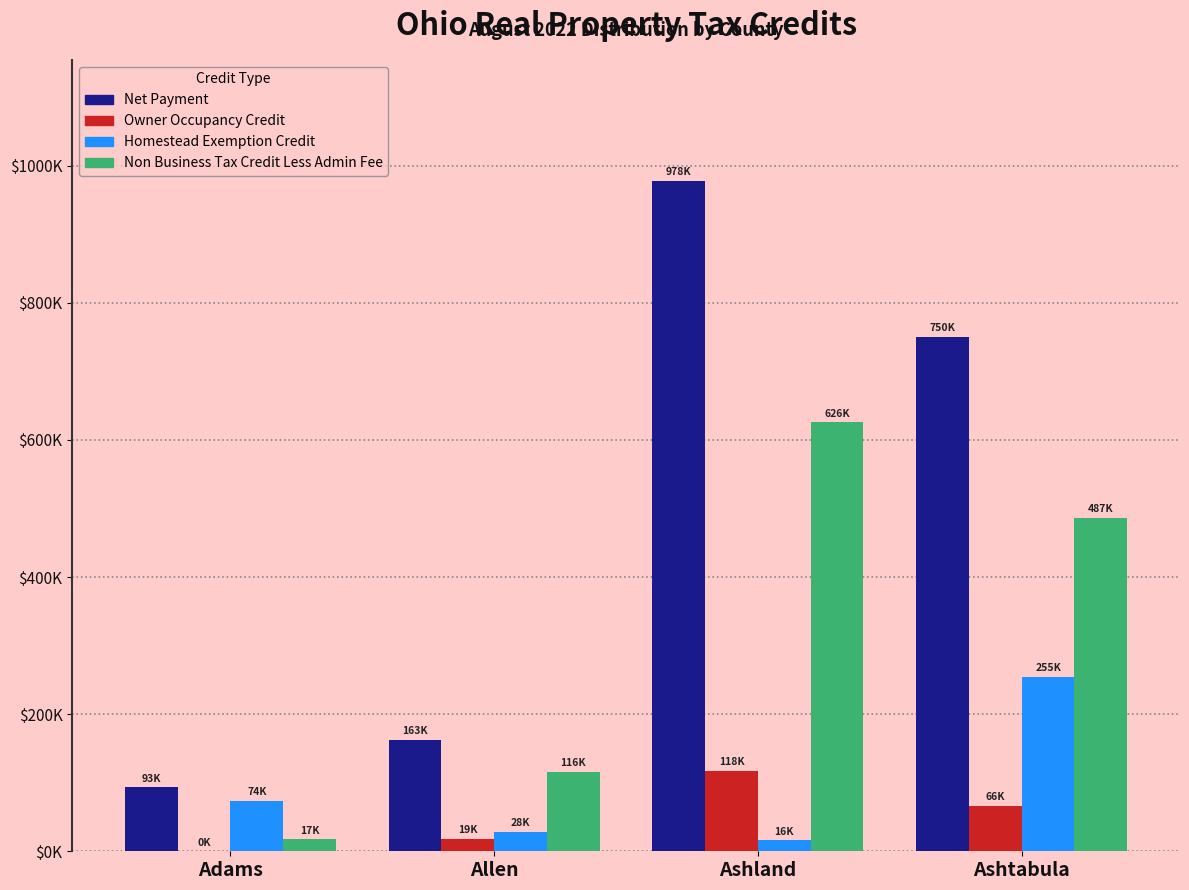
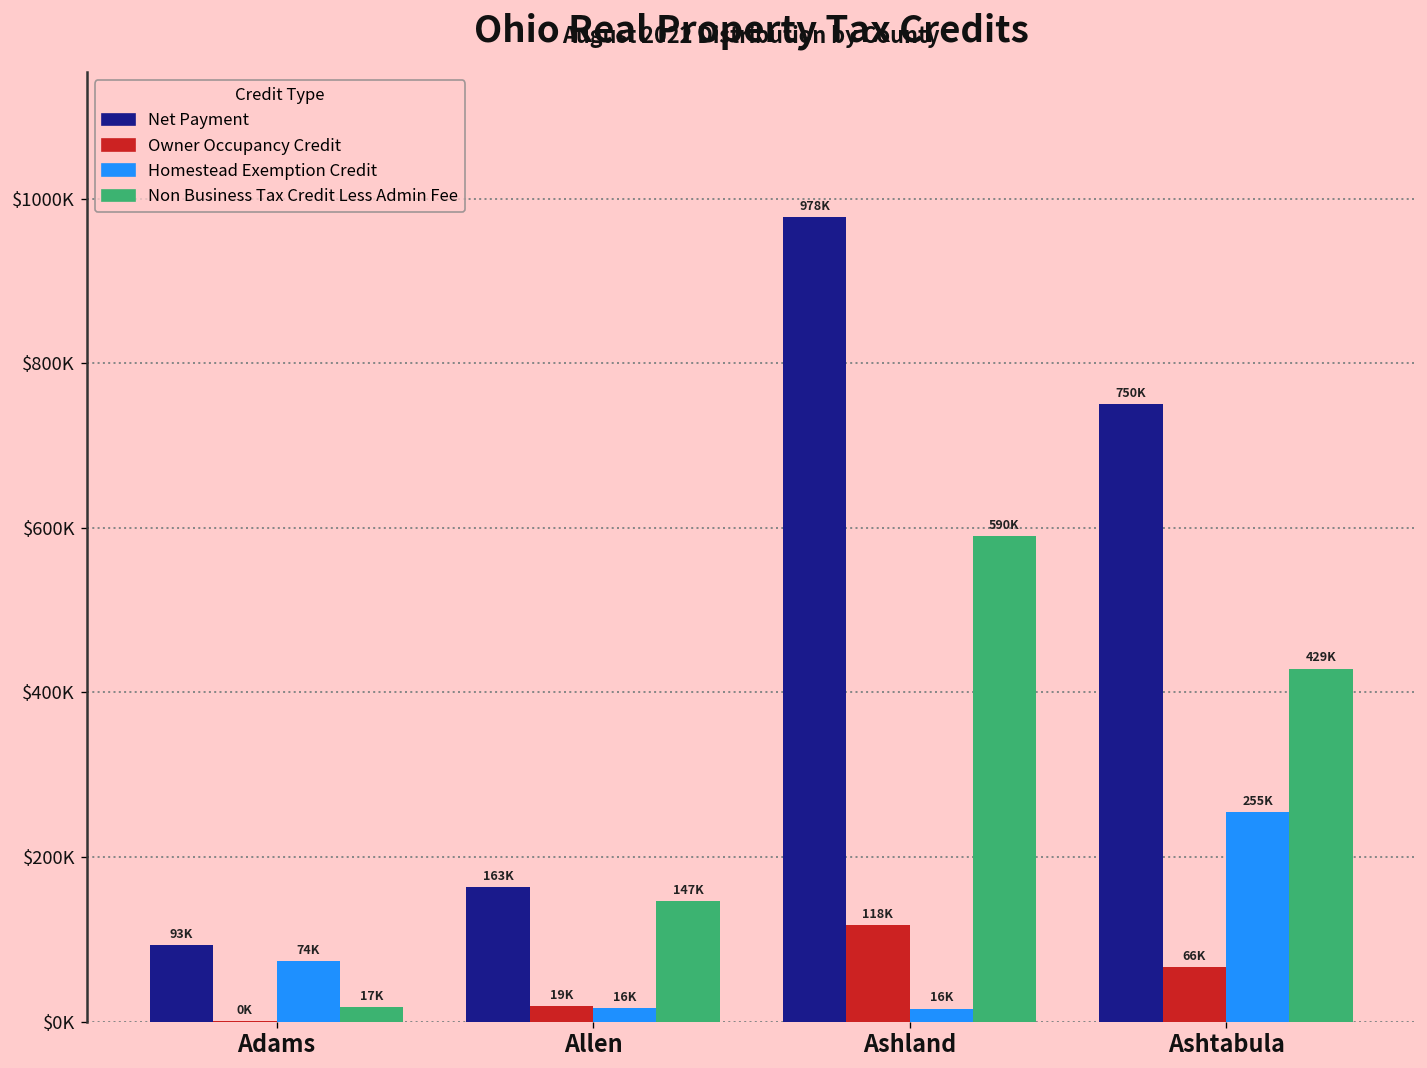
  {
    "Net Payment": {
      "Adams": "93K",
      "Allen": "163K",
      "Ashland": "978K",
      "Ashtabula": "750K"
    },
    "Owner Occupancy Credit": {
      "Allen": "19K",
      "Ashland": "118K",
      "Ashtabula": "66K"
    },
    "Homestead Exemption Credit": {
      "Adams": "74K",
-     "Allen": "28K",
+     "Allen": "16K",
      "Ashland": "16K",
      "Ashtabula": "255K"
    },
    "Non Business Tax Credit Less Admin Fee": {
      "Adams": "17K",
-     "Allen": "116K",
-     "Ashland": "626K",
-     "Ashtabula": "487K"
+     "Allen": "147K",
+     "Ashland": "590K",
+     "Ashtabula": "429K"
    }
  }
